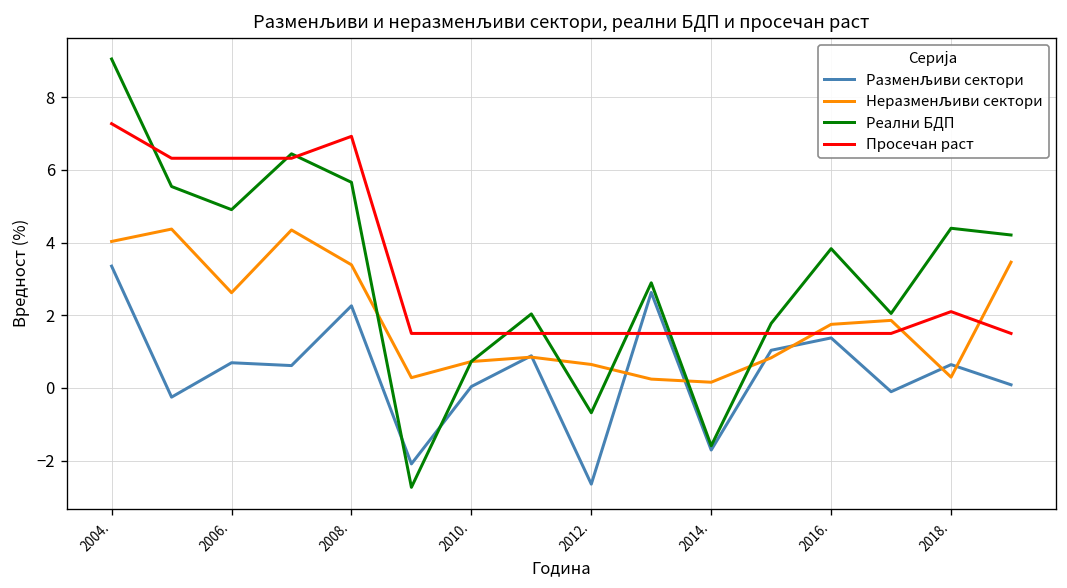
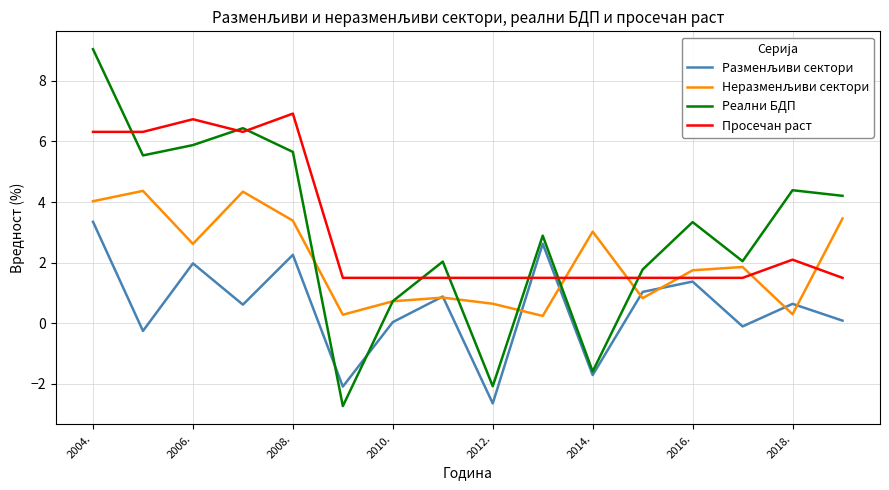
  {
    "Разменљиви сектори": {
      "2004.": 3.4,
-     "2006.": 0.7,
+     "2006.": 2.0,
      "2008.": 2.3,
      "2010.": 0.0,
      "2012.": -2.6,
      "2014.": -1.7,
      "2016.": 1.4,
      "2018.": 0.6
    },
    "Неразменљиви сектори": {
      "2004.": 4.0,
      "2006.": 2.6,
      "2008.": 3.4,
      "2012.": 0.6,
-     "2014.": 0.2,
+     "2014.": 3.0,
      "2016.": 1.7,
      "2018.": 0.3
    },
    "Реални БДП": {
      "2004.": 9.0,
-     "2006.": 4.9,
+     "2006.": 5.9,
      "2008.": 5.7,
-     "2012.": -0.7,
+     "2012.": -2.1,
      "2014.": -1.6,
-     "2016.": 3.8,
+     "2016.": 3.3,
      "2018.": 4.4
    },
    "Просечан раст": {
-     "2004.": 7.3,
-     "2006.": 6.3,
+     "2004.": 6.3,
+     "2006.": 6.7,
      "2008.": 6.9,
      "2010.": 1.5,
      "2012.": 1.5,
      "2014.": 1.5,
      "2016.": 1.5,
      "2018.": 2.1
    }
  }
